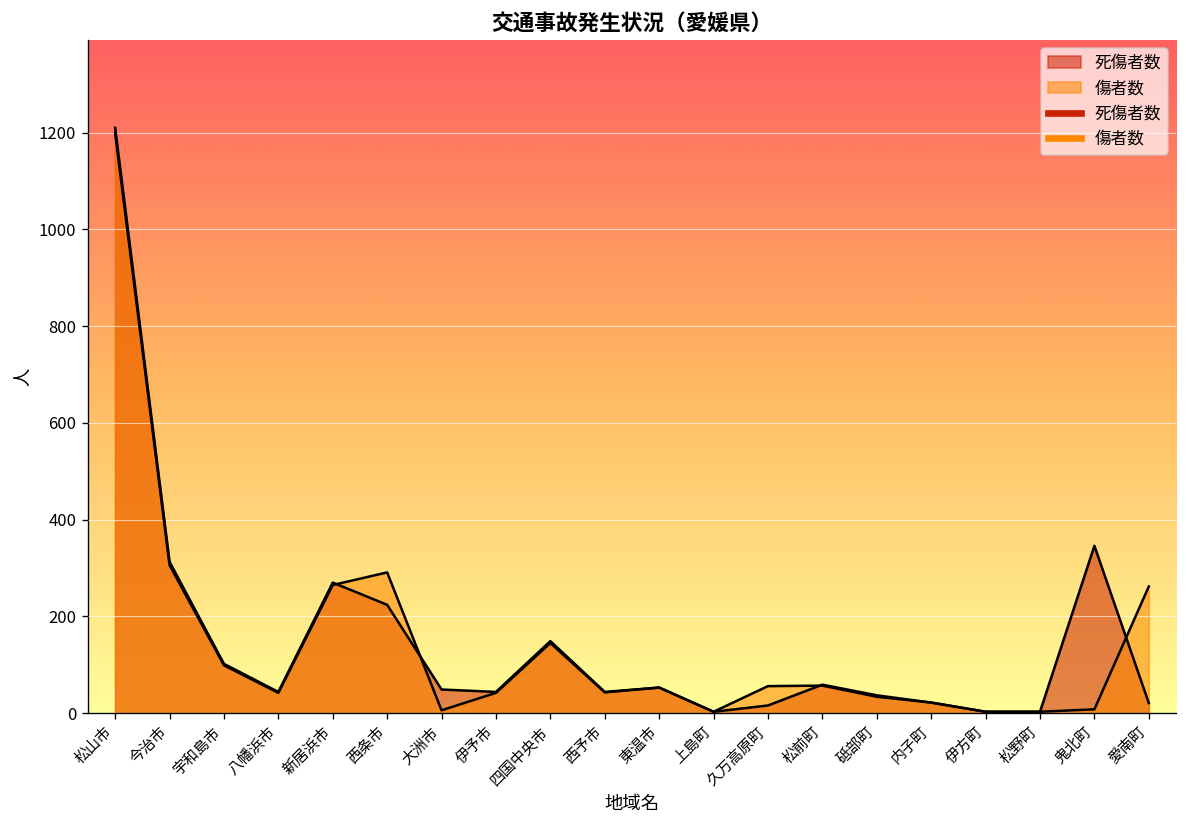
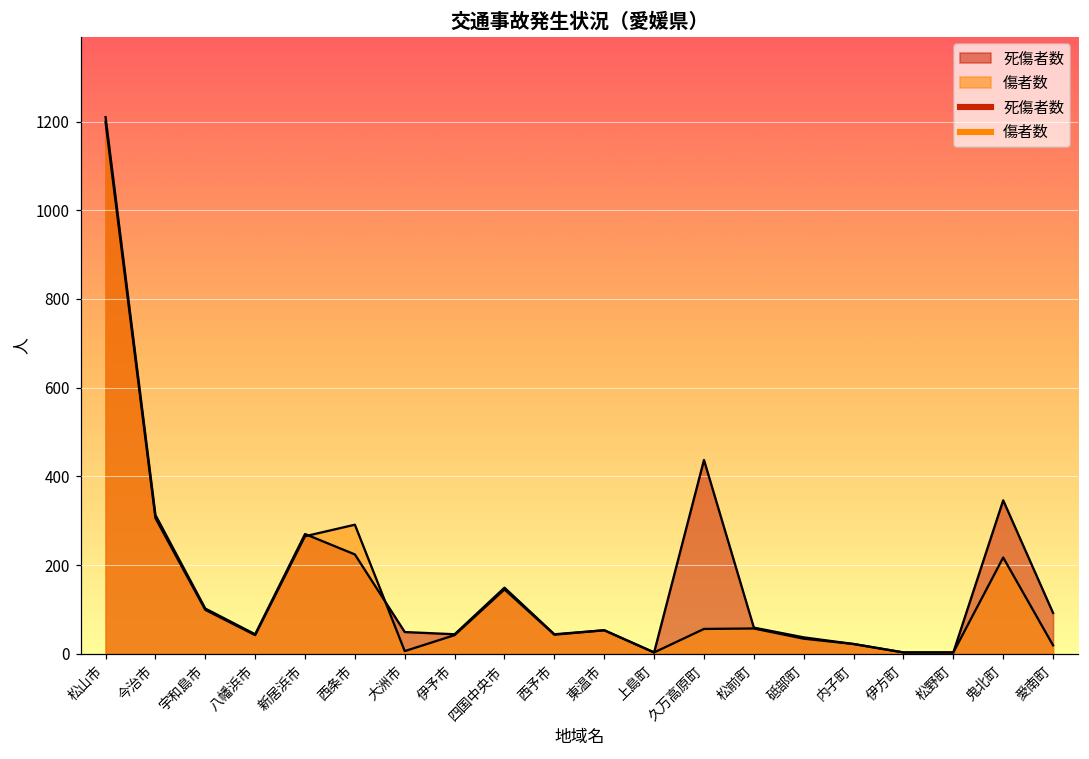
  {
    "死傷者数": {
      "松山市": 1210,
      "今治市": 310,
      "西条市": 220,
      "大洲市": 50,
-     "久万高原町": 20,
+     "久万高原町": 440,
      "鬼北町": 350,
-     "愛南町": 20
+     "愛南町": 90
    },
    "傷者数": {
      "松山市": 1200,
      "今治市": 310,
      "西条市": 290,
      "大洲市": 10,
      "久万高原町": 60,
-     "鬼北町": 10,
-     "愛南町": 260
+     "鬼北町": 220,
+     "愛南町": 20
    }
  }
